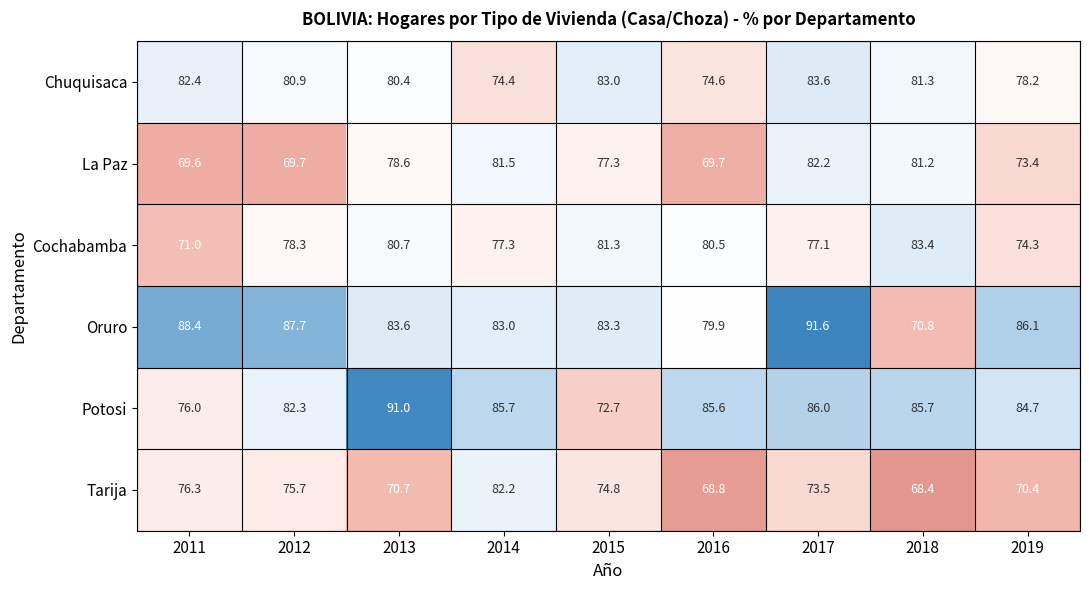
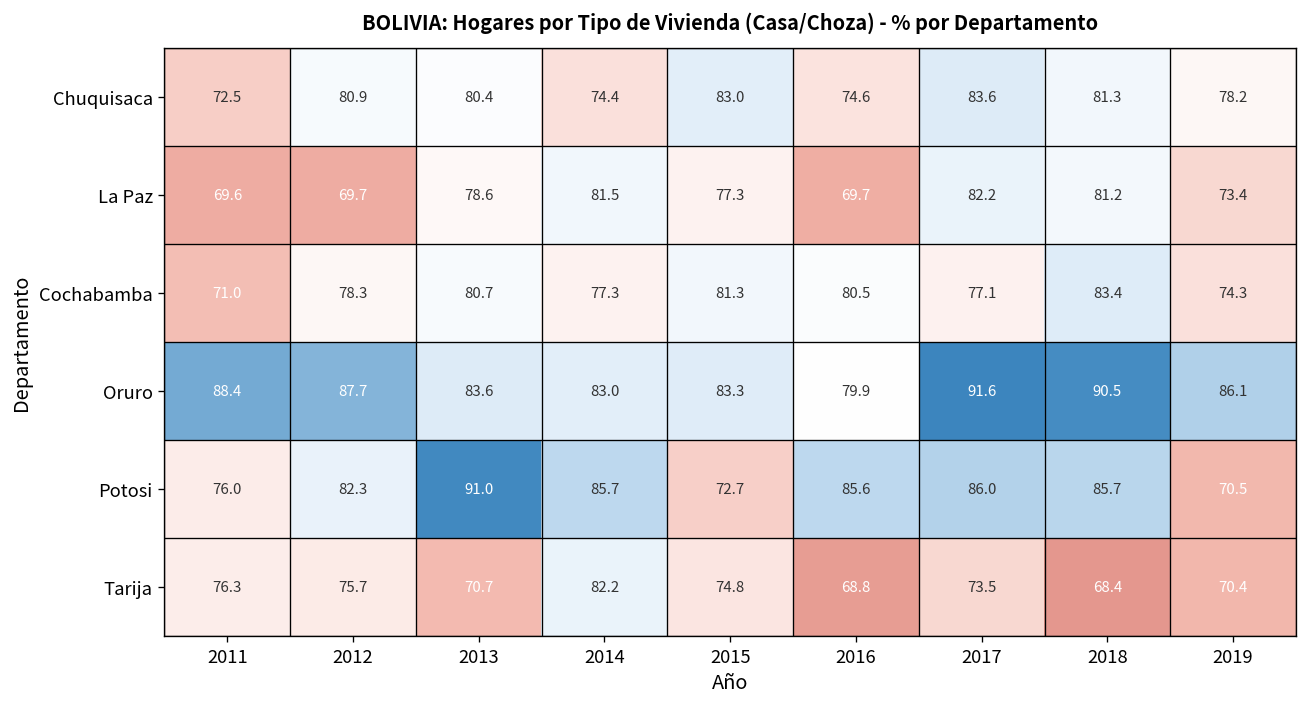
  {
    "Chuquisaca": {
-     "2011": 82.4,
+     "2011": 72.5,
      "2012": 80.9,
      "2013": 80.4,
      "2014": 74.4,
      "2015": 83.0,
      "2016": 74.6,
      "2017": 83.6,
      "2018": 81.3,
      "2019": 78.2
    },
    "La Paz": {
      "2011": 69.6,
      "2012": 69.7,
      "2013": 78.6,
      "2014": 81.5,
      "2015": 77.3,
      "2016": 69.7,
      "2017": 82.2,
      "2018": 81.2,
      "2019": 73.4
    },
    "Cochabamba": {
      "2011": 71.0,
      "2012": 78.3,
      "2013": 80.7,
      "2014": 77.3,
      "2015": 81.3,
      "2016": 80.5,
      "2017": 77.1,
      "2018": 83.4,
      "2019": 74.3
    },
    "Oruro": {
      "2011": 88.4,
      "2012": 87.7,
      "2013": 83.6,
      "2014": 83.0,
      "2015": 83.3,
      "2016": 79.9,
      "2017": 91.6,
-     "2018": 70.8,
+     "2018": 90.5,
      "2019": 86.1
    },
    "Potosi": {
      "2011": 76.0,
      "2012": 82.3,
      "2013": 91.0,
      "2014": 85.7,
      "2015": 72.7,
      "2016": 85.6,
      "2017": 86.0,
      "2018": 85.7,
-     "2019": 84.7
+     "2019": 70.5
    },
    "Tarija": {
      "2011": 76.3,
      "2012": 75.7,
      "2013": 70.7,
      "2014": 82.2,
      "2015": 74.8,
      "2016": 68.8,
      "2017": 73.5,
      "2018": 68.4,
      "2019": 70.4
    }
  }
